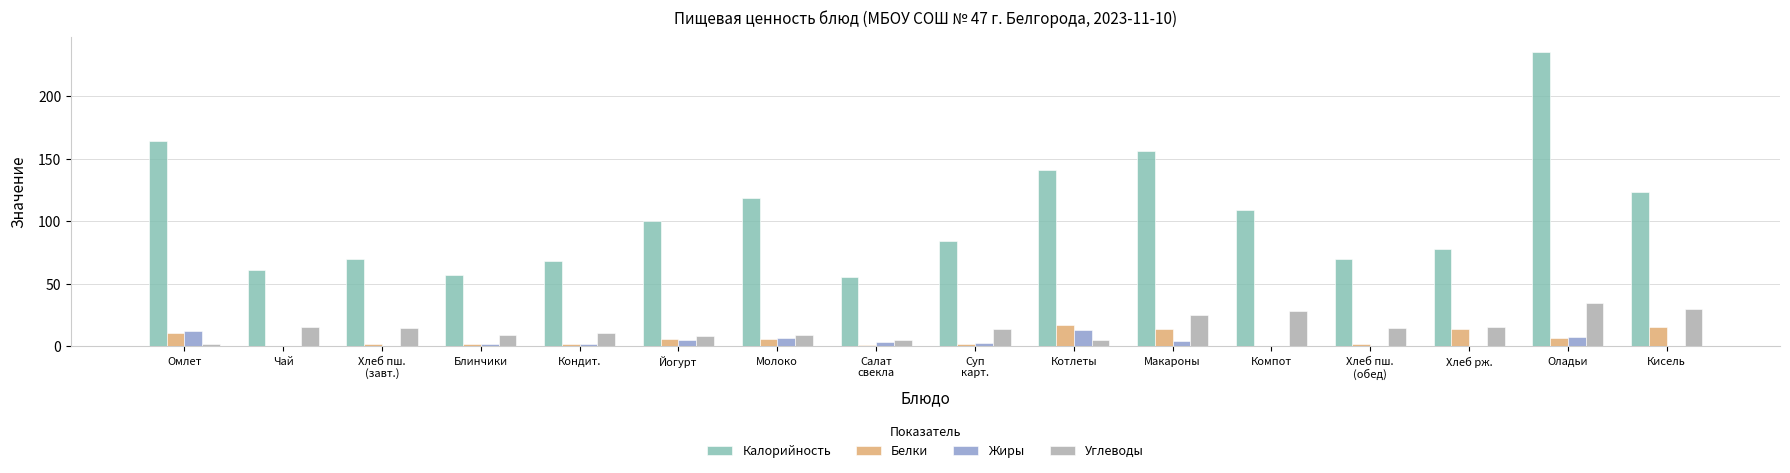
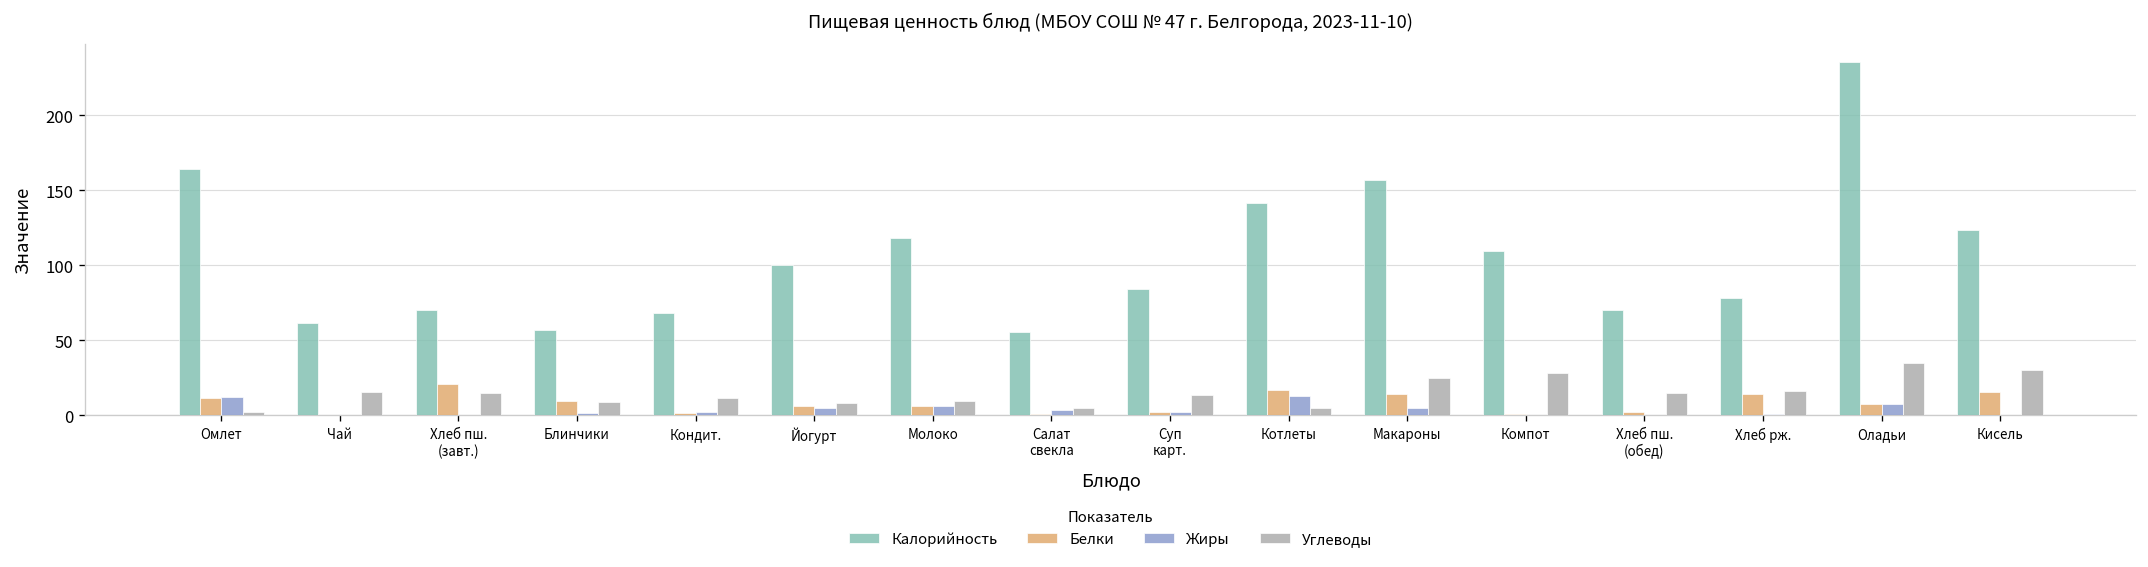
  {
    "Белки": {
      "Омлет": 11,
-     "Хлеб пш. (завт.)": 2,
-     "Блинчики": 2,
+     "Хлеб пш. (завт.)": 21,
+     "Блинчики": 9,
      "Йогурт": 6,
      "Молоко": 6,
      "Котлеты": 17,
      "Макароны": 14,
      "Хлеб пш. (обед)": 2,
      "Хлеб рж.": 14,
      "Оладьи": 7,
      "Кисель": 15
    }
  }
